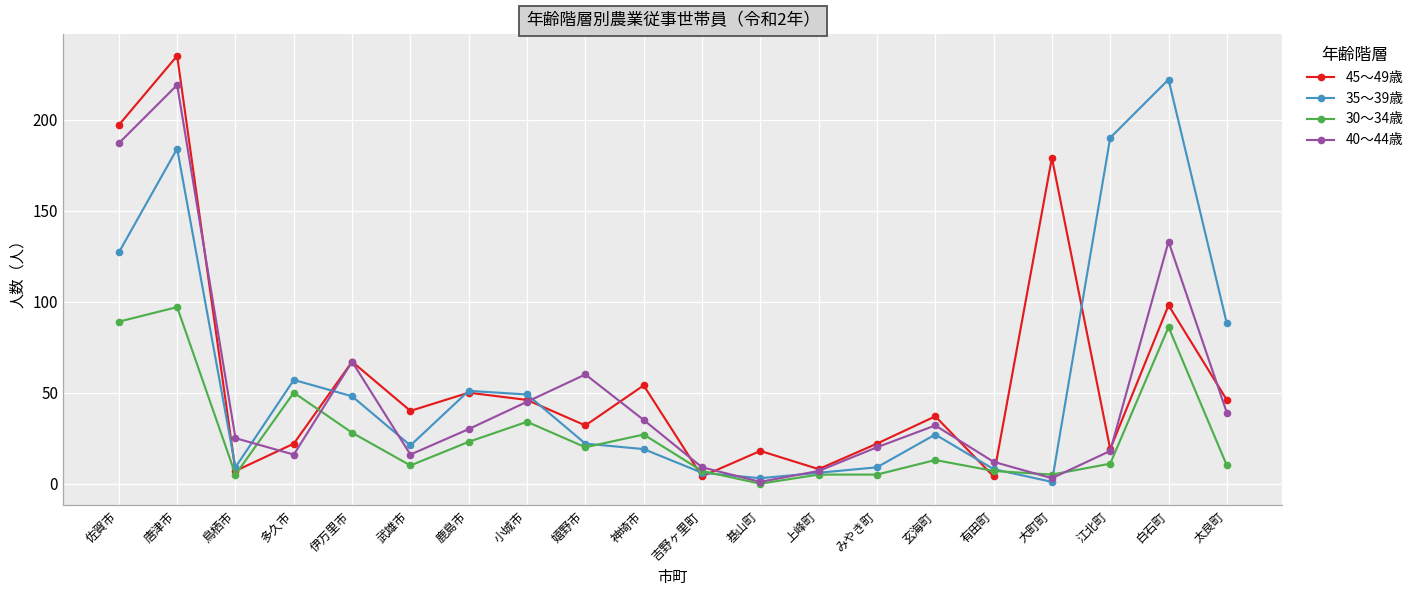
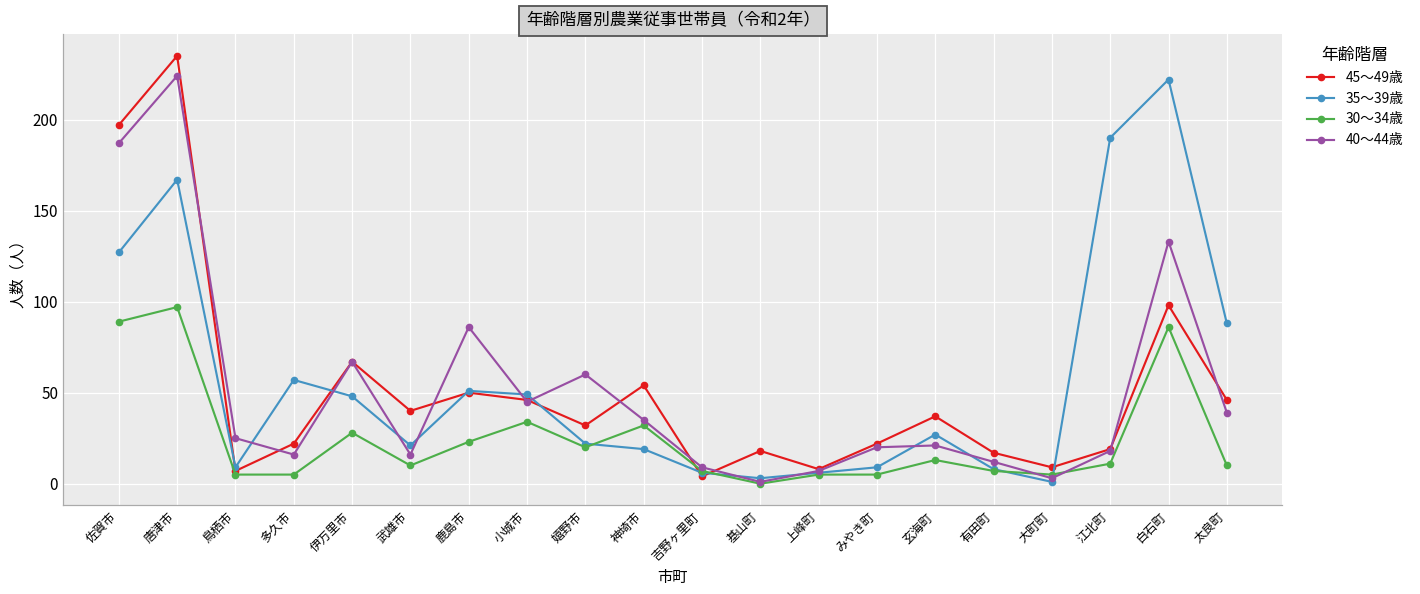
  {
    "45～49歳": {
      "佐賀市": 197,
      "唐津市": 235,
      "鳥栖市": 7,
      "多久市": 22,
      "武雄市": 40,
      "嬉野市": 32,
      "神埼市": 54,
      "吉野ヶ里町": 4,
      "基山町": 18,
      "みやき町": 22,
      "玄海町": 37,
-     "有田町": 4,
-     "大町町": 179,
+     "有田町": 17,
+     "大町町": 9,
      "白石町": 98,
      "太良町": 46
    },
    "35～39歳": {
      "佐賀市": 127,
-     "唐津市": 184,
+     "唐津市": 167,
      "鳥栖市": 9,
      "多久市": 57,
      "伊万里市": 48,
      "武雄市": 21,
      "小城市": 49,
      "嬉野市": 22,
      "神埼市": 19,
      "基山町": 3,
      "みやき町": 9,
      "玄海町": 27,
      "大町町": 1,
      "江北町": 190,
      "白石町": 222,
      "太良町": 88
    },
    "30～34歳": {
      "佐賀市": 89,
      "唐津市": 97,
      "鳥栖市": 5,
-     "多久市": 50,
+     "多久市": 5,
      "伊万里市": 28,
      "武雄市": 10,
      "鹿島市": 23,
      "小城市": 34,
      "嬉野市": 20,
-     "神埼市": 27,
+     "神埼市": 32,
      "みやき町": 5,
      "玄海町": 13,
      "大町町": 5,
      "江北町": 11,
      "白石町": 86,
      "太良町": 10
    },
    "40～44歳": {
      "佐賀市": 187,
-     "唐津市": 219,
+     "唐津市": 224,
      "鳥栖市": 25,
      "多久市": 16,
      "武雄市": 16,
-     "鹿島市": 30,
+     "鹿島市": 86,
      "嬉野市": 60,
      "神埼市": 35,
      "吉野ヶ里町": 9,
      "みやき町": 20,
-     "玄海町": 32,
+     "玄海町": 21,
      "有田町": 12,
      "大町町": 3,
      "白石町": 133,
      "太良町": 39
    }
  }
